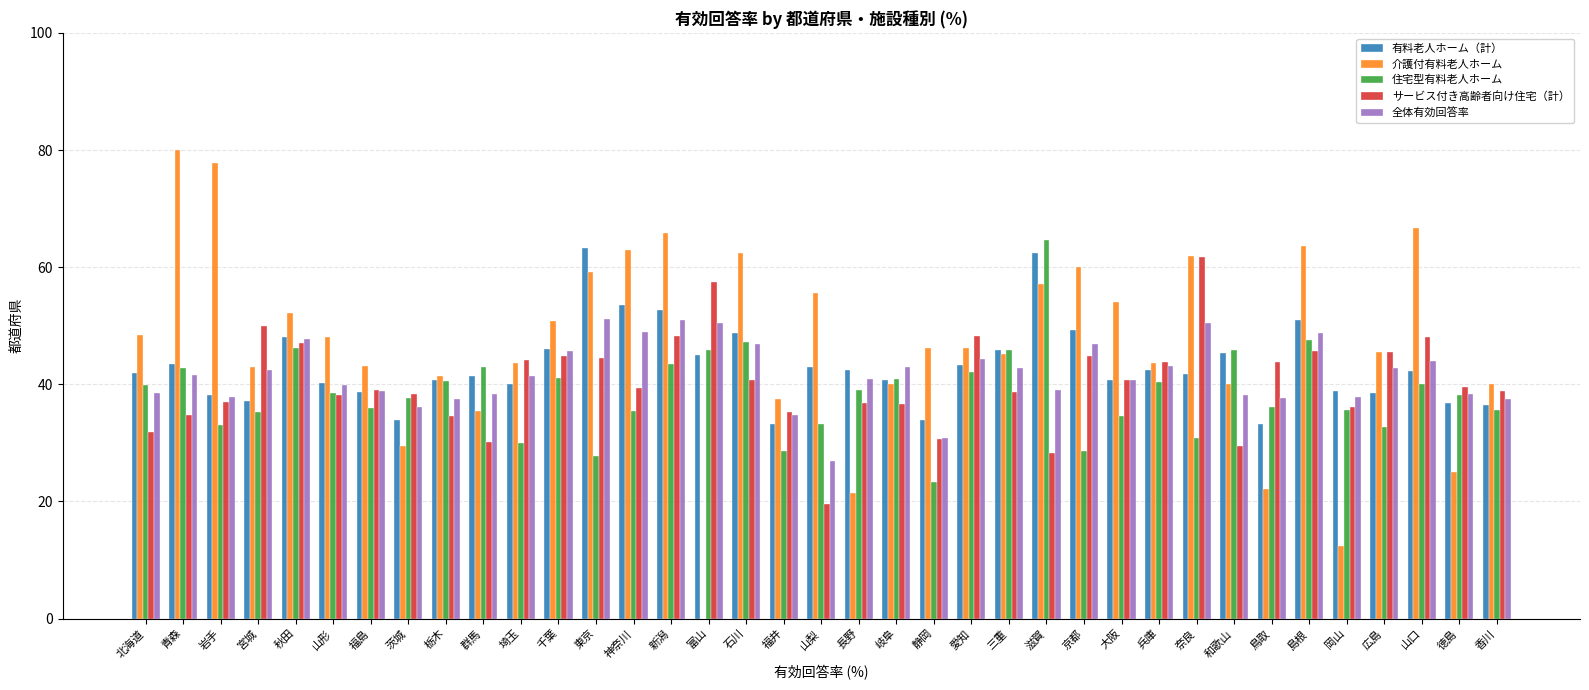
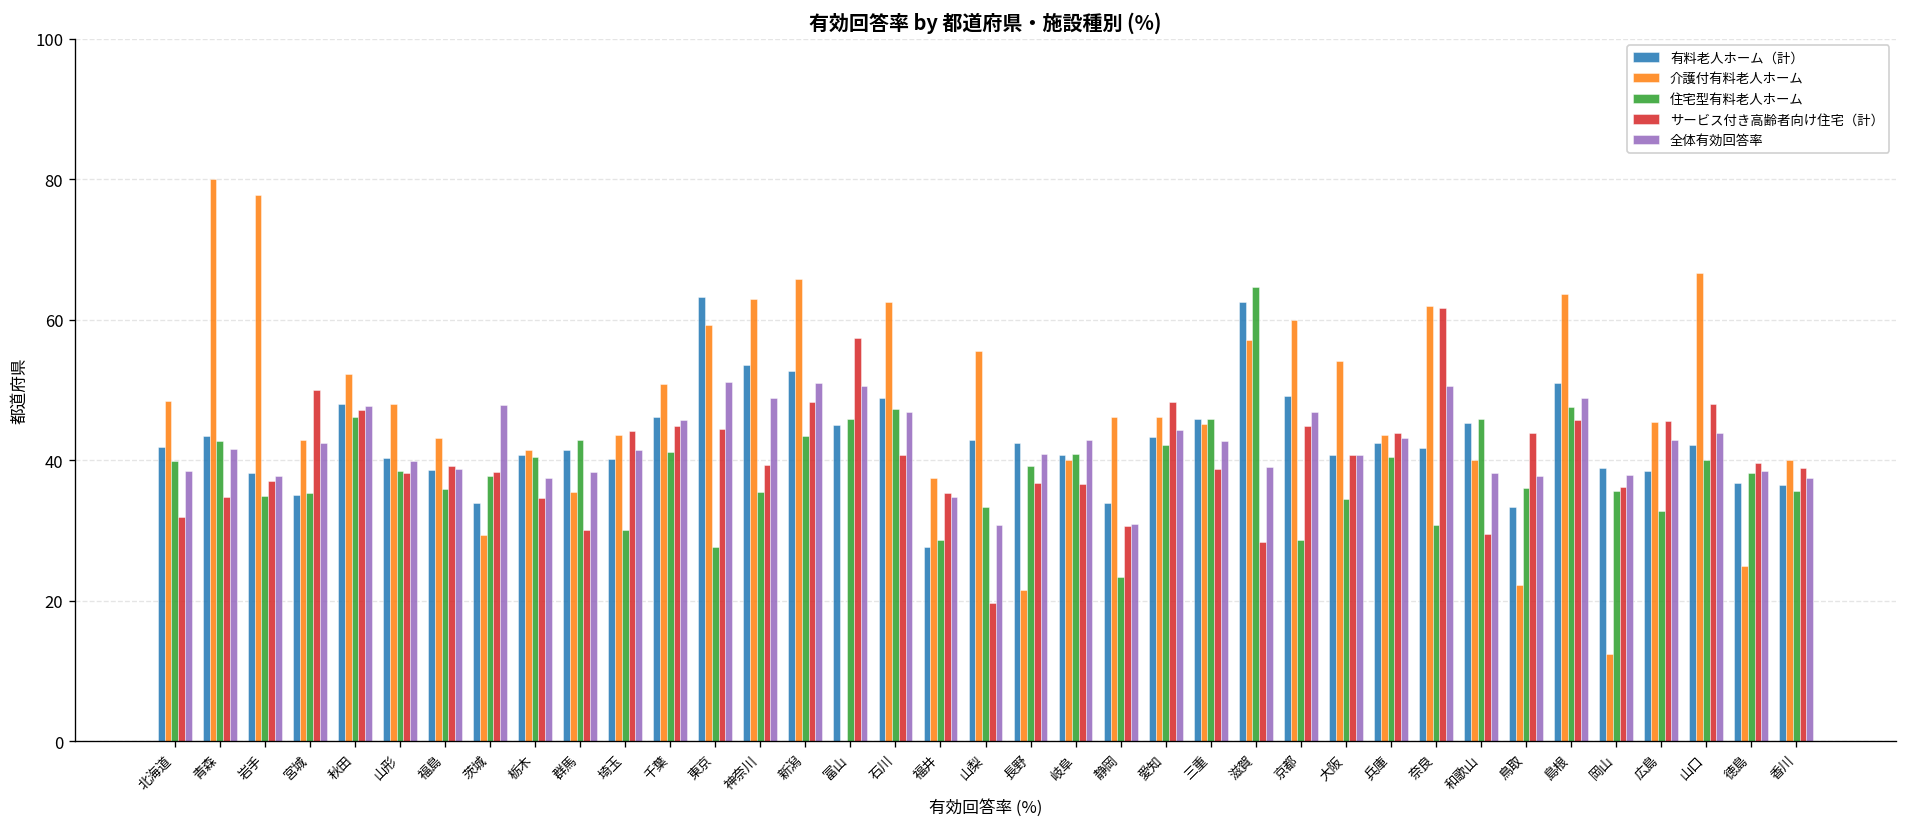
  {
    "有料老人ホーム（計）": {
      "北海道": 42,
      "青森": 44,
      "岩手": 38,
-     "宮城": 37,
+     "宮城": 35,
      "秋田": 48,
      "山形": 40,
      "福島": 39,
      "茨城": 34,
      "栃木": 41,
      "群馬": 42,
      "埼玉": 40,
      "千葉": 46,
      "東京": 63,
      "神奈川": 54,
      "新潟": 53,
      "富山": 45,
      "石川": 49,
-     "福井": 33,
+     "福井": 28,
      "山梨": 43,
      "長野": 43,
      "岐阜": 41,
      "静岡": 34,
      "愛知": 43,
      "三重": 46,
      "滋賀": 63,
      "京都": 49,
      "大阪": 41,
      "兵庫": 42,
      "奈良": 42,
      "和歌山": 45,
      "鳥取": 33,
      "島根": 51,
      "岡山": 39,
      "広島": 39,
      "山口": 42,
      "徳島": 37,
      "香川": 37
    },
    "介護付有料老人ホーム": {
      "北海道": 48,
      "青森": 80,
      "岩手": 78,
      "宮城": 43,
      "秋田": 52,
      "山形": 48,
      "福島": 43,
      "茨城": 29,
      "栃木": 41,
      "群馬": 35,
      "埼玉": 44,
      "千葉": 51,
      "東京": 59,
      "神奈川": 63,
      "新潟": 66,
      "富山": 0,
      "石川": 63,
      "福井": 38,
      "山梨": 56,
      "長野": 22,
      "岐阜": 40,
      "静岡": 46,
      "愛知": 46,
      "三重": 45,
      "滋賀": 57,
      "京都": 60,
      "大阪": 54,
      "兵庫": 44,
      "奈良": 62,
      "和歌山": 40,
      "鳥取": 22,
      "島根": 64,
      "岡山": 12,
      "広島": 46,
      "山口": 67,
      "徳島": 25,
      "香川": 40
    },
    "住宅型有料老人ホーム": {
      "北海道": 40,
      "青森": 43,
-     "岩手": 33,
+     "岩手": 35,
      "宮城": 35,
      "秋田": 46,
      "山形": 39,
      "福島": 36,
      "茨城": 38,
      "栃木": 41,
      "群馬": 43,
      "埼玉": 30,
      "千葉": 41,
      "東京": 28,
      "神奈川": 35,
      "新潟": 43,
      "富山": 46,
      "石川": 47,
      "福井": 29,
      "山梨": 33,
      "長野": 39,
      "岐阜": 41,
      "静岡": 23,
      "愛知": 42,
      "三重": 46,
      "滋賀": 65,
      "京都": 29,
      "大阪": 35,
      "兵庫": 40,
      "奈良": 31,
      "和歌山": 46,
      "鳥取": 36,
      "島根": 48,
      "岡山": 36,
      "広島": 33,
      "山口": 40,
      "徳島": 38,
      "香川": 36
    },
    "サービス付き高齢者向け住宅（計）": {
      "北海道": 32,
      "青森": 35,
      "岩手": 37,
      "宮城": 50,
      "秋田": 47,
      "山形": 38,
      "福島": 39,
      "茨城": 38,
      "栃木": 35,
      "群馬": 30,
      "埼玉": 44,
      "千葉": 45,
      "東京": 45,
      "神奈川": 39,
      "新潟": 48,
      "富山": 57,
      "石川": 41,
      "福井": 35,
      "山梨": 20,
      "長野": 37,
      "岐阜": 37,
      "静岡": 31,
      "愛知": 48,
      "三重": 39,
      "滋賀": 28,
      "京都": 45,
      "大阪": 41,
      "兵庫": 44,
      "奈良": 62,
      "和歌山": 30,
      "鳥取": 44,
      "島根": 46,
      "岡山": 36,
      "広島": 46,
      "山口": 48,
      "徳島": 40,
      "香川": 39
    },
    "全体有効回答率": {
      "北海道": 39,
      "青森": 42,
      "岩手": 38,
      "宮城": 42,
      "秋田": 48,
      "山形": 40,
      "福島": 39,
-     "茨城": 36,
+     "茨城": 48,
      "栃木": 38,
      "群馬": 38,
      "埼玉": 41,
      "千葉": 46,
      "東京": 51,
      "神奈川": 49,
      "新潟": 51,
      "富山": 51,
      "石川": 47,
      "福井": 35,
-     "山梨": 27,
+     "山梨": 31,
      "長野": 41,
      "岐阜": 43,
      "静岡": 31,
      "愛知": 44,
      "三重": 43,
      "滋賀": 39,
      "京都": 47,
      "大阪": 41,
      "兵庫": 43,
      "奈良": 51,
      "和歌山": 38,
      "鳥取": 38,
      "島根": 49,
      "岡山": 38,
      "広島": 43,
      "山口": 44,
      "徳島": 38,
      "香川": 38
    }
  }
